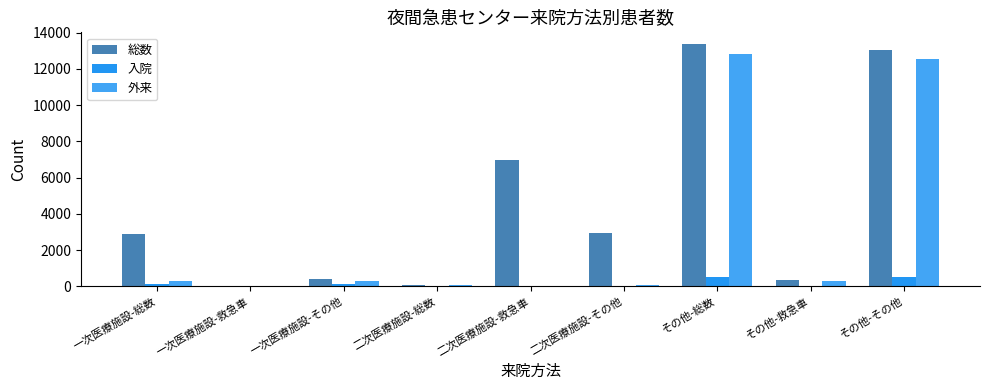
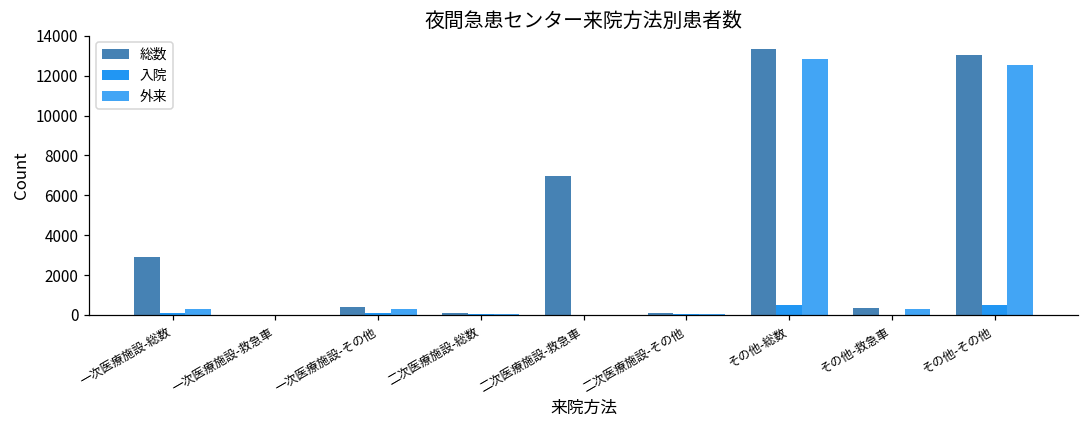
  {
    "総数": {
      "一次医療施設-総数": 2900,
      "一次医療施設-その他": 400,
      "二次医療施設-救急車": 6900,
-     "二次医療施設-その他": 3000,
+     "二次医療施設-その他": 100,
      "その他-総数": 13300,
      "その他-救急車": 300,
      "その他-その他": 13000
    }
  }
